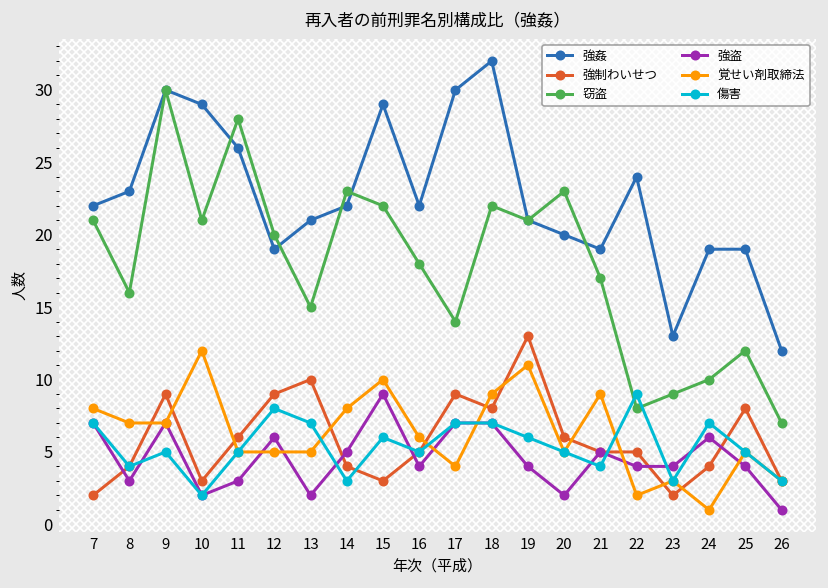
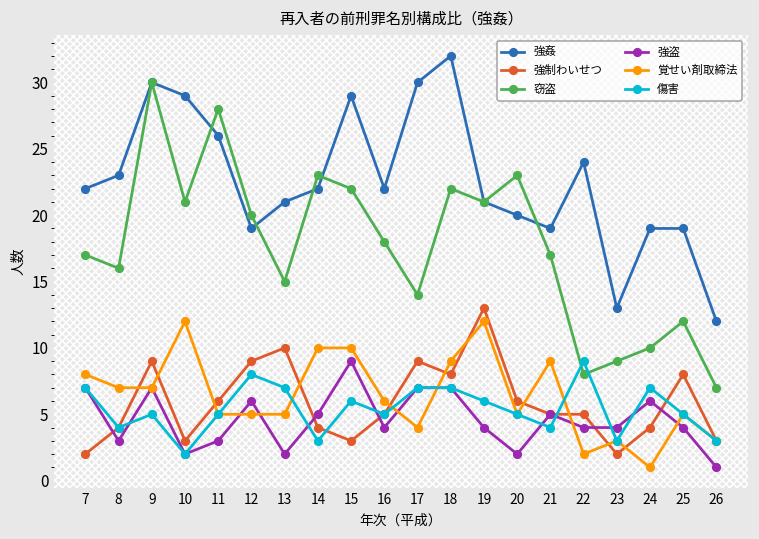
  {
    "強姦": {
      "7": 22,
      "8": 23,
      "10": 29,
      "11": 26,
      "12": 19,
      "13": 21,
      "14": 22,
      "15": 29,
      "16": 22,
      "17": 30,
      "18": 32,
      "20": 20,
      "21": 19,
      "22": 24,
      "23": 13,
      "24": 19,
      "25": 19,
      "26": 12
    },
    "強制わいせつ": {
      "7": 2,
      "9": 9,
      "10": 3,
      "11": 6,
      "12": 9,
      "13": 10,
      "14": 4,
      "15": 3,
      "17": 9,
      "18": 8,
      "19": 13,
      "20": 6,
      "22": 5,
      "23": 2,
      "24": 4,
      "25": 8
    },
    "窃盗": {
-     "7": 21,
+     "7": 17,
      "8": 16,
      "10": 21,
      "11": 28,
      "12": 20,
      "13": 15,
      "14": 23,
      "15": 22,
      "16": 18,
      "17": 14,
      "18": 22,
      "20": 23,
      "21": 17,
      "22": 8,
      "23": 9,
      "24": 10,
      "25": 12,
      "26": 7
    },
    "強盗": {
      "8": 3,
      "11": 3,
      "12": 6,
      "13": 2,
      "14": 5,
      "15": 9,
      "16": 4,
      "19": 4,
      "20": 2,
      "22": 4,
      "23": 4,
      "24": 6,
      "25": 4,
      "26": 1
    },
    "覚せい剤取締法": {
      "7": 8,
      "8": 7,
      "10": 12,
      "12": 5,
      "13": 5,
-     "14": 8,
+     "14": 10,
      "15": 10,
      "16": 6,
      "17": 4,
      "18": 9,
-     "19": 11,
+     "19": 12,
      "21": 9,
      "22": 2,
      "24": 1
    },
    "傷害": {
      "9": 5,
      "12": 8,
      "13": 7,
      "14": 3,
      "15": 6,
      "19": 6,
      "21": 4,
      "22": 9,
      "24": 7
    }
  }
